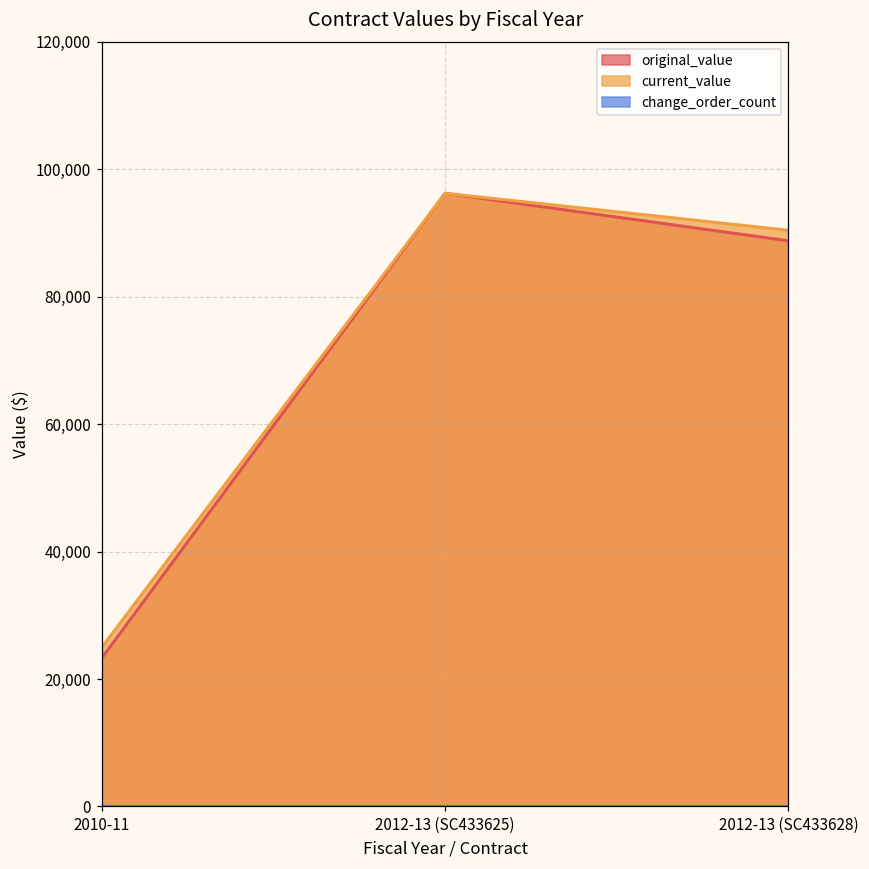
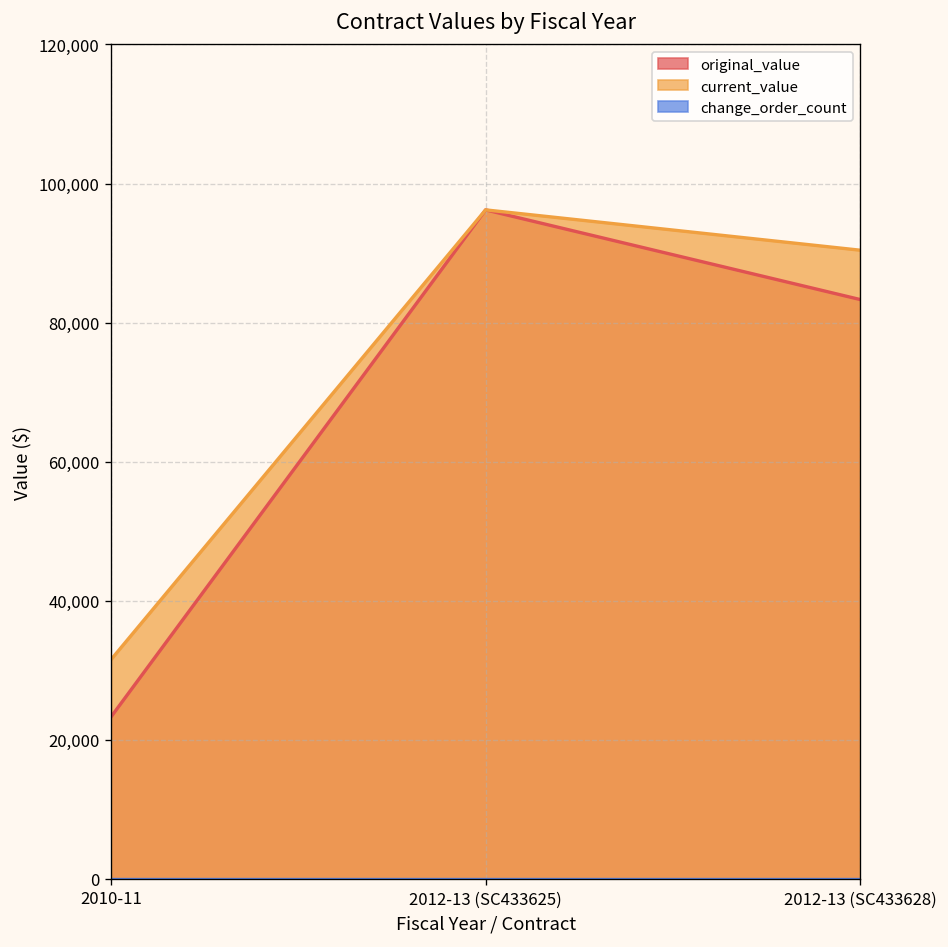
  {
    "original_value": {
      "2010-11": "23,000",
-     "2012-13 (SC433628)": "89,000"
+     "2012-13 (SC433628)": "83,000"
    },
    "current_value": {
-     "2010-11": "25,000",
+     "2010-11": "32,000",
      "2012-13 (SC433628)": "90,000"
    },
    "change_order_count": {
      "2010-11": "0",
      "2012-13 (SC433625)": "0",
      "2012-13 (SC433628)": "0"
    }
  }
